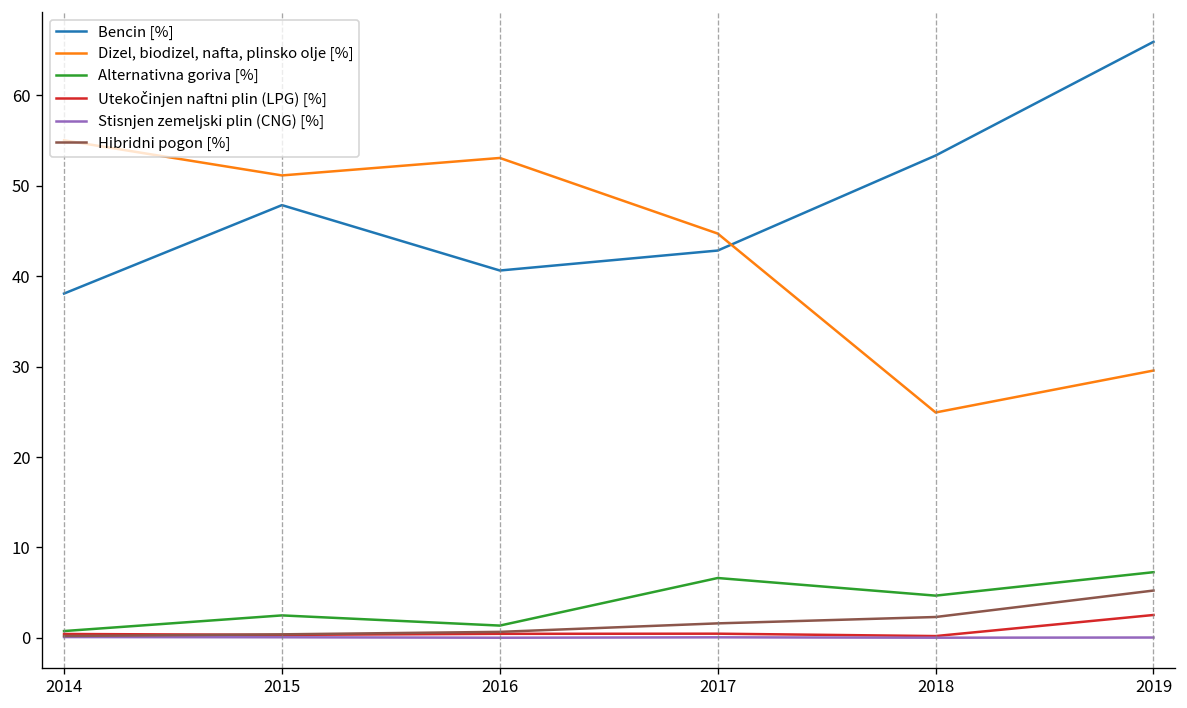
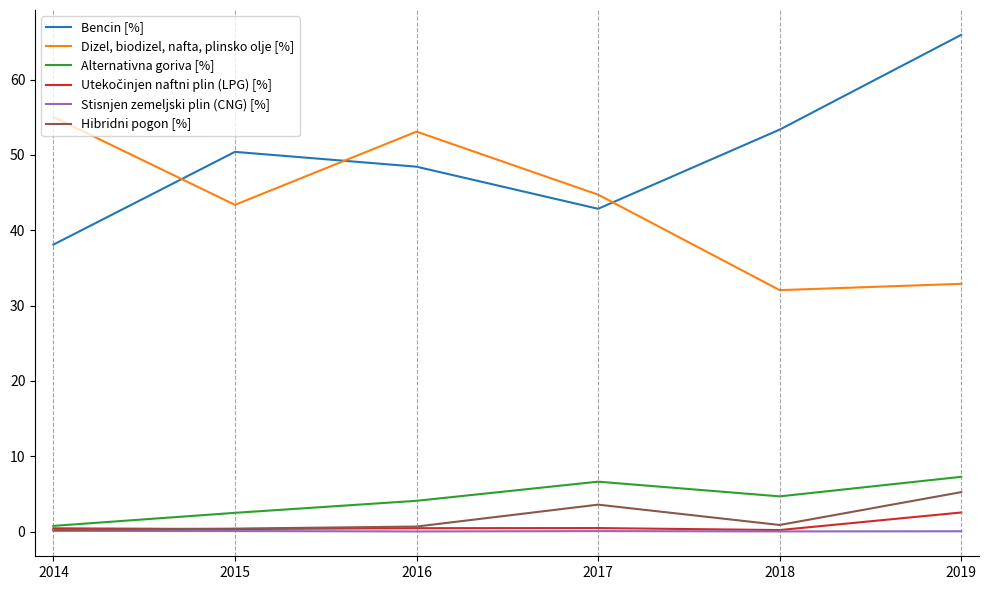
  {
    "Bencin [%]": {
      "2014": 38,
-     "2015": 48,
-     "2016": 41,
+     "2015": 50,
+     "2016": 48,
      "2017": 43,
      "2018": 53,
      "2019": 66
    },
    "Dizel, biodizel, nafta, plinsko olje [%]": {
-     "2015": 51,
+     "2015": 43,
      "2016": 53,
      "2017": 45,
-     "2018": 25,
-     "2019": 30
+     "2018": 32,
+     "2019": 33
    },
    "Alternativna goriva [%]": {
      "2015": 2,
-     "2016": 1,
+     "2016": 4,
      "2017": 7,
      "2018": 5,
      "2019": 7
    },
    "Utekočinjen naftni plin (LPG) [%]": {
      "2017": 0,
      "2019": 3
    },
    "Stisnjen zemeljski plin (CNG) [%]": {
      "2016": 0,
      "2017": 0,
      "2019": 0
    },
    "Hibridni pogon [%]": {
-     "2017": 2,
-     "2018": 2,
+     "2017": 4,
+     "2018": 1,
      "2019": 5
    }
  }
